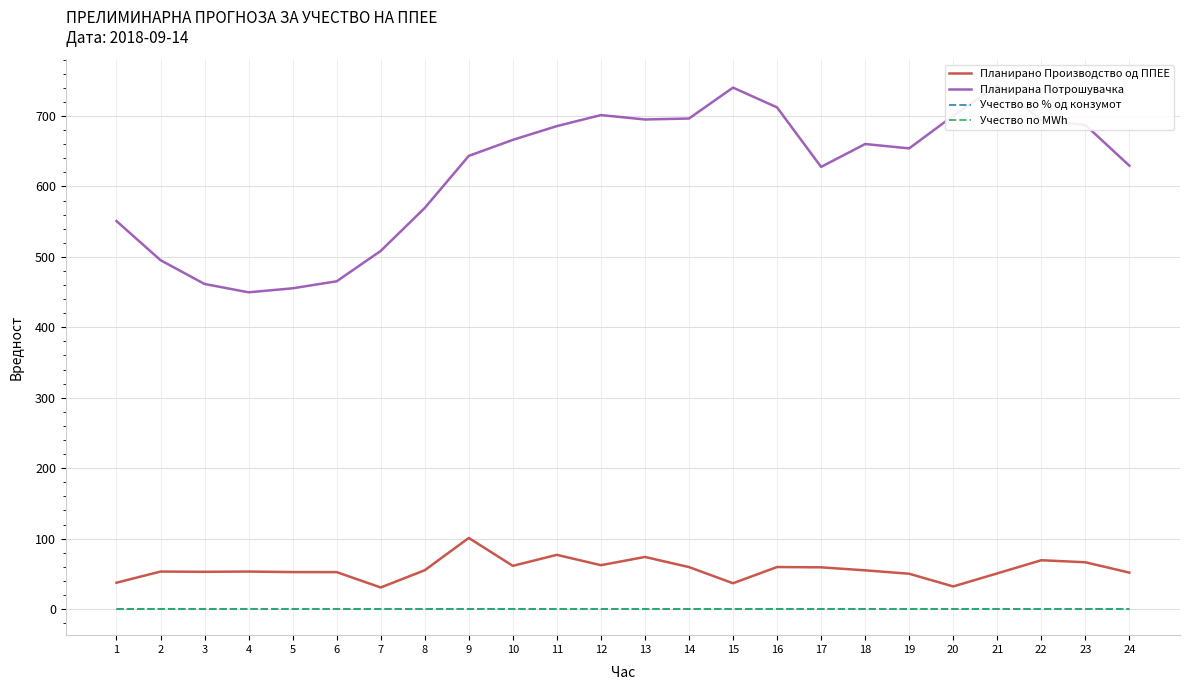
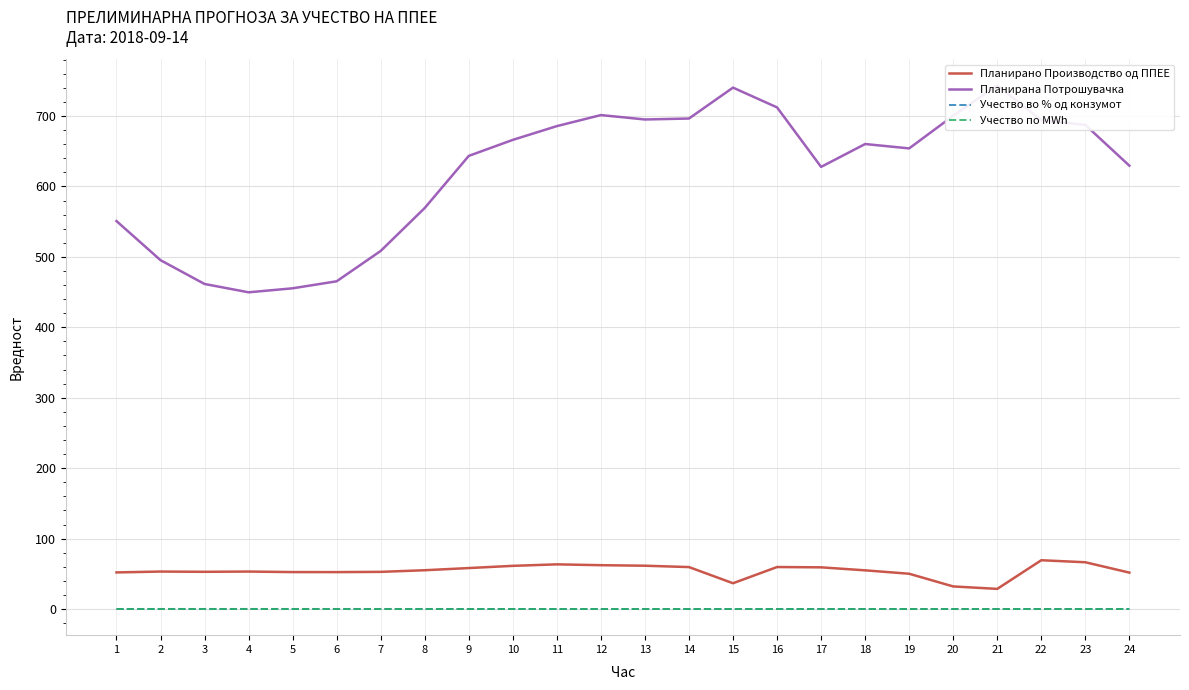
  {
    "Планирано Производство од ППЕЕ": {
-     "1": 40,
+     "1": 50,
      "2": 50,
      "3": 50,
      "4": 50,
      "5": 50,
      "6": 50,
-     "7": 30,
+     "7": 50,
      "8": 60,
-     "9": 100,
+     "9": 60,
      "10": 60,
-     "11": 80,
+     "11": 60,
      "12": 60,
-     "13": 70,
+     "13": 60,
      "14": 60,
      "15": 40,
      "16": 60,
      "17": 60,
      "18": 50,
      "19": 50,
      "20": 30,
-     "21": 50,
+     "21": 30,
      "22": 70,
      "23": 70,
      "24": 50
    },
    "Планирана Потрошувачка": {
      "1": 550,
      "2": 500,
      "3": 460,
      "4": 450,
      "5": 460,
      "6": 470,
      "7": 510,
      "8": 570,
      "9": 640,
      "10": 670,
      "11": 690,
      "12": 700,
      "13": 700,
      "14": 700,
      "15": 740,
      "16": 710,
      "17": 630,
      "18": 660,
      "19": 650,
      "24": 630
    },
    "Учество по MWh": {
      "1": 0,
      "2": 0,
      "3": 0,
      "4": 0,
      "5": 0,
      "6": 0,
      "7": 0,
      "8": 0,
      "9": 0,
      "10": 0,
      "11": 0,
      "12": 0,
      "13": 0,
      "14": 0,
      "15": 0,
      "16": 0,
      "17": 0,
      "18": 0,
      "19": 0,
      "20": 0,
      "21": 0,
      "22": 0,
      "23": 0,
      "24": 0
    }
  }
